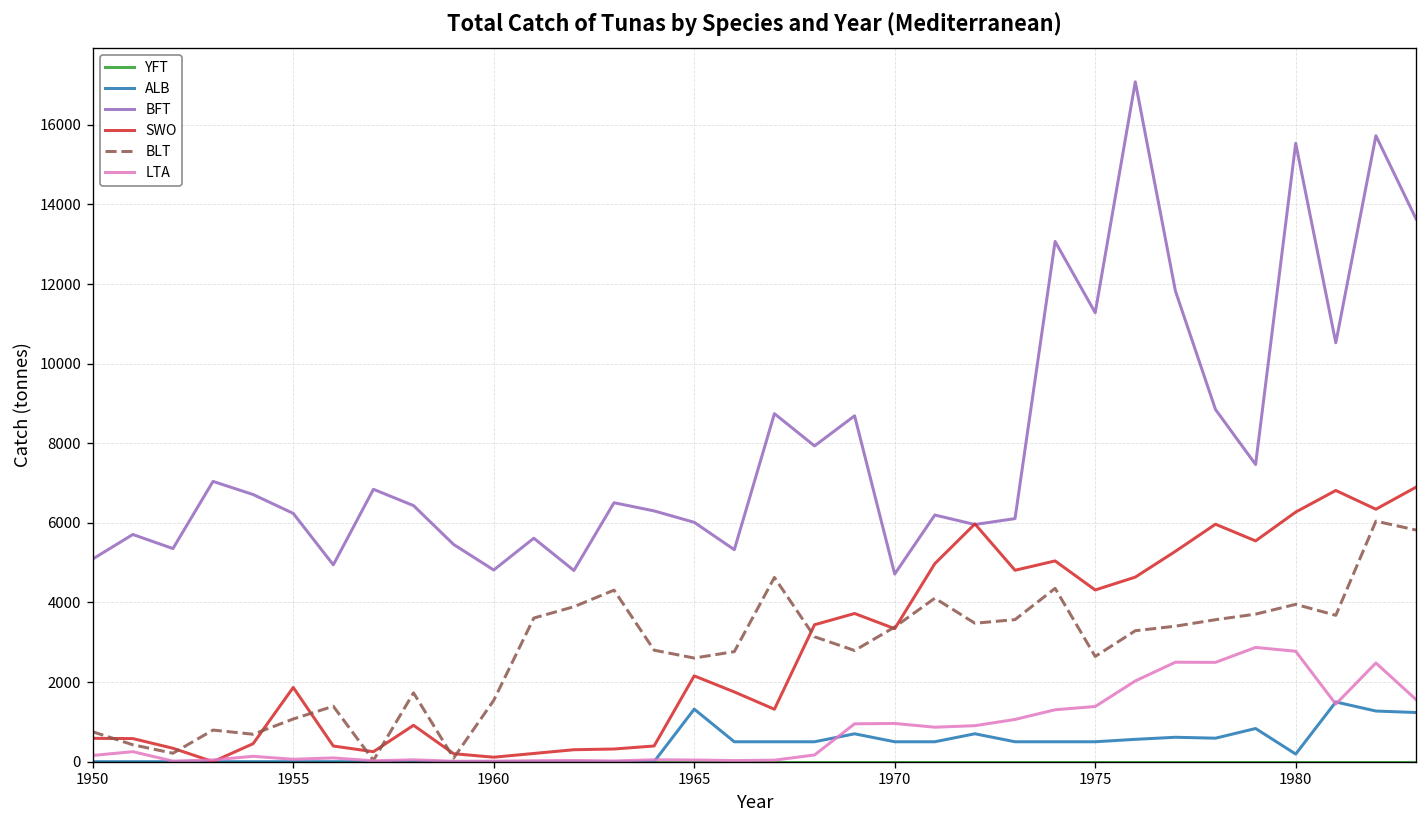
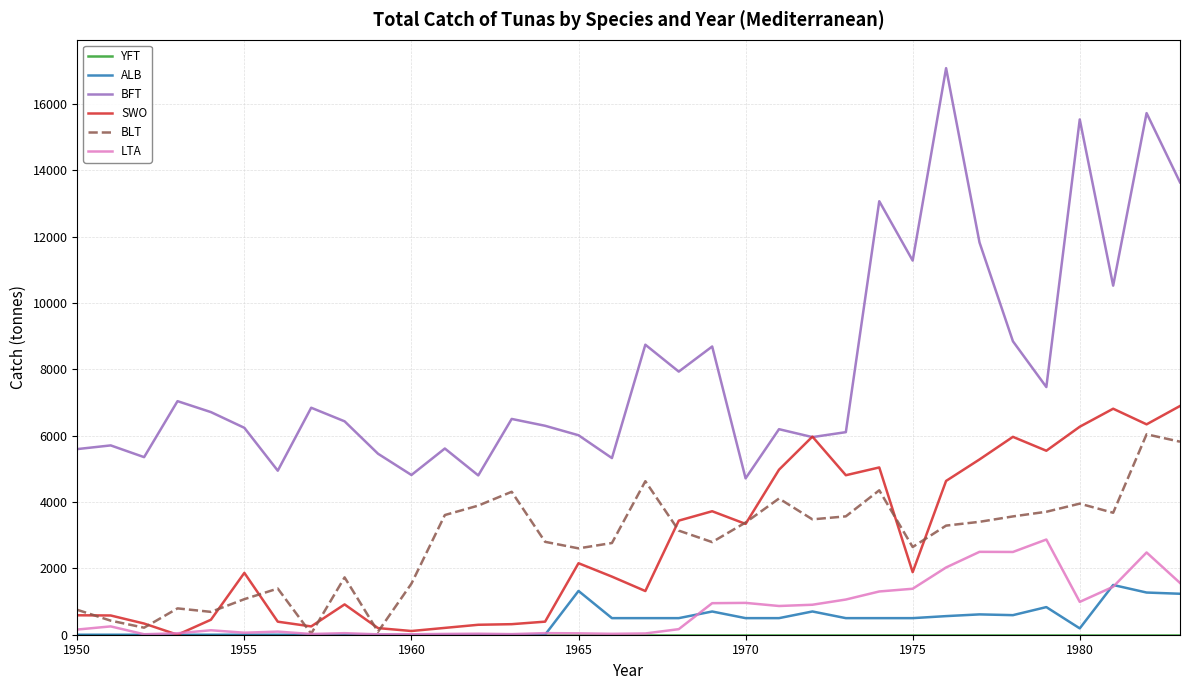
  {
    "YFT": {
      "1970": 0,
      "1975": 0,
      "1980": 0
    },
    "ALB": {
      "1965": 1300,
      "1970": 500,
      "1975": 500,
      "1980": 200
    },
    "BFT": {
-     "1950": 5100,
+     "1950": 5600,
      "1955": 6200,
      "1960": 4800,
      "1965": 6000,
      "1970": 4700,
      "1975": 11300,
      "1980": 15500
    },
    "SWO": {
      "1950": 600,
      "1955": 1900,
      "1960": 100,
      "1965": 2200,
-     "1975": 4300,
+     "1975": 1900,
      "1980": 6300
    },
    "BLT": {
      "1950": 800,
      "1955": 1100,
      "1960": 1500,
      "1965": 2600,
      "1975": 2600,
      "1980": 4000
    },
    "LTA": {
      "1950": 200,
      "1970": 1000,
      "1975": 1400,
-     "1980": 2800
+     "1980": 1000
    }
  }
